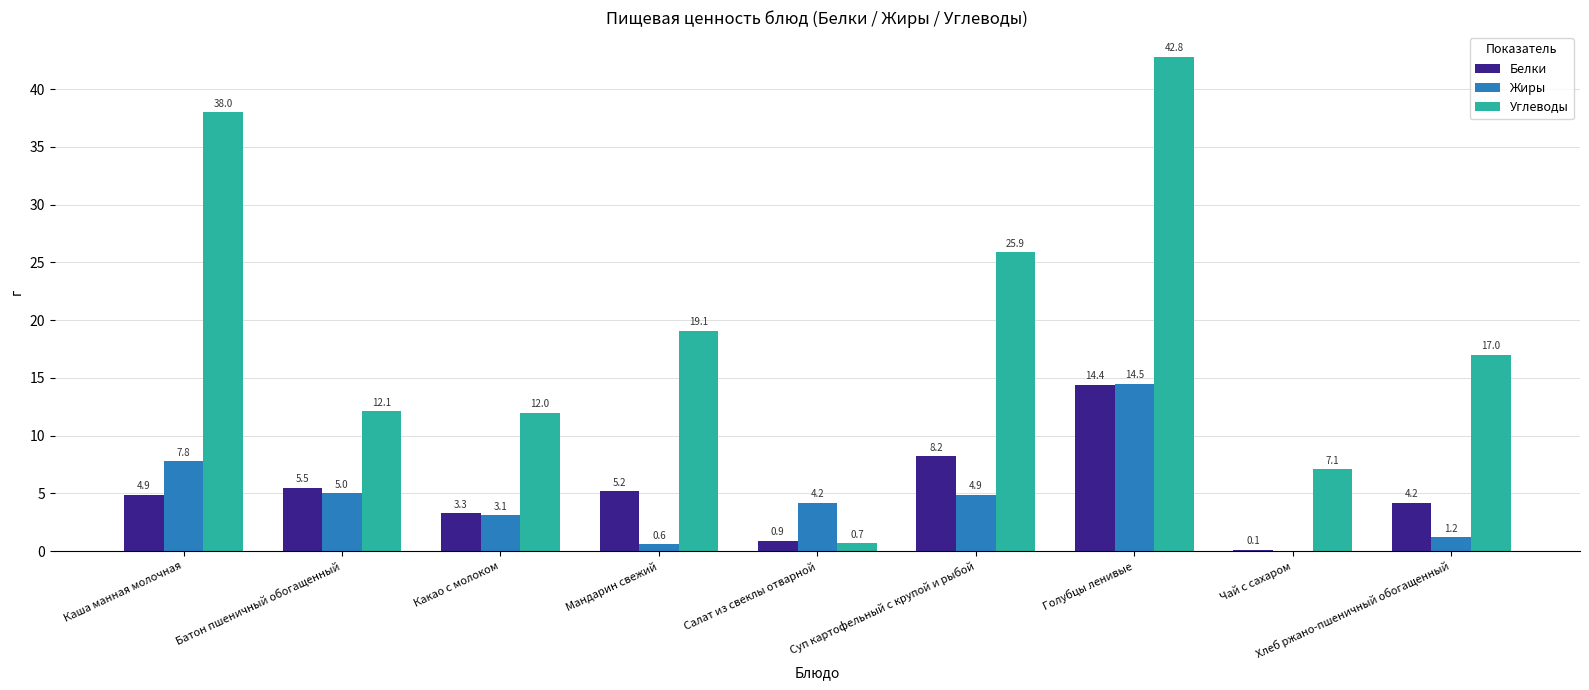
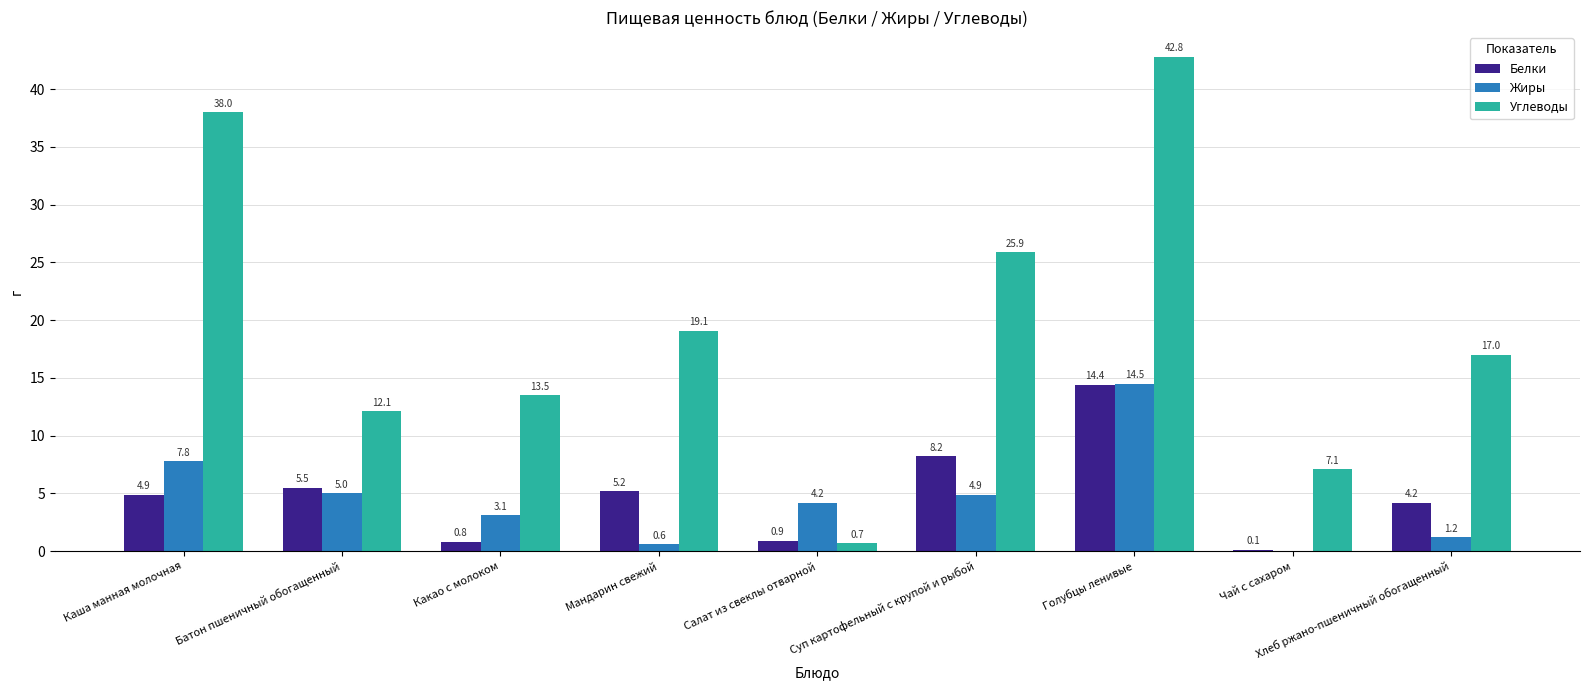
  {
    "Белки": {
      "Каша манная молочная": 4.9,
      "Батон пшеничный обогащенный": 5.5,
-     "Какао с молоком": 3.3,
+     "Какао с молоком": 0.8,
      "Мандарин свежий": 5.2,
      "Салат из свеклы отварной": 0.9,
      "Суп картофельный с крупой и рыбой": 8.2,
      "Голубцы ленивые": 14.4,
      "Чай с сахаром": 0.1,
      "Хлеб ржано-пшеничный обогащенный": 4.2
    },
    "Жиры": {
      "Каша манная молочная": 7.8,
      "Батон пшеничный обогащенный": 5.0,
      "Какао с молоком": 3.1,
      "Мандарин свежий": 0.6,
      "Салат из свеклы отварной": 4.2,
      "Суп картофельный с крупой и рыбой": 4.9,
      "Голубцы ленивые": 14.5,
      "Хлеб ржано-пшеничный обогащенный": 1.2
    },
    "Углеводы": {
      "Каша манная молочная": 38.0,
      "Батон пшеничный обогащенный": 12.1,
-     "Какао с молоком": 12.0,
+     "Какао с молоком": 13.5,
      "Мандарин свежий": 19.1,
      "Салат из свеклы отварной": 0.7,
      "Суп картофельный с крупой и рыбой": 25.9,
      "Голубцы ленивые": 42.8,
      "Чай с сахаром": 7.1,
      "Хлеб ржано-пшеничный обогащенный": 17.0
    }
  }
